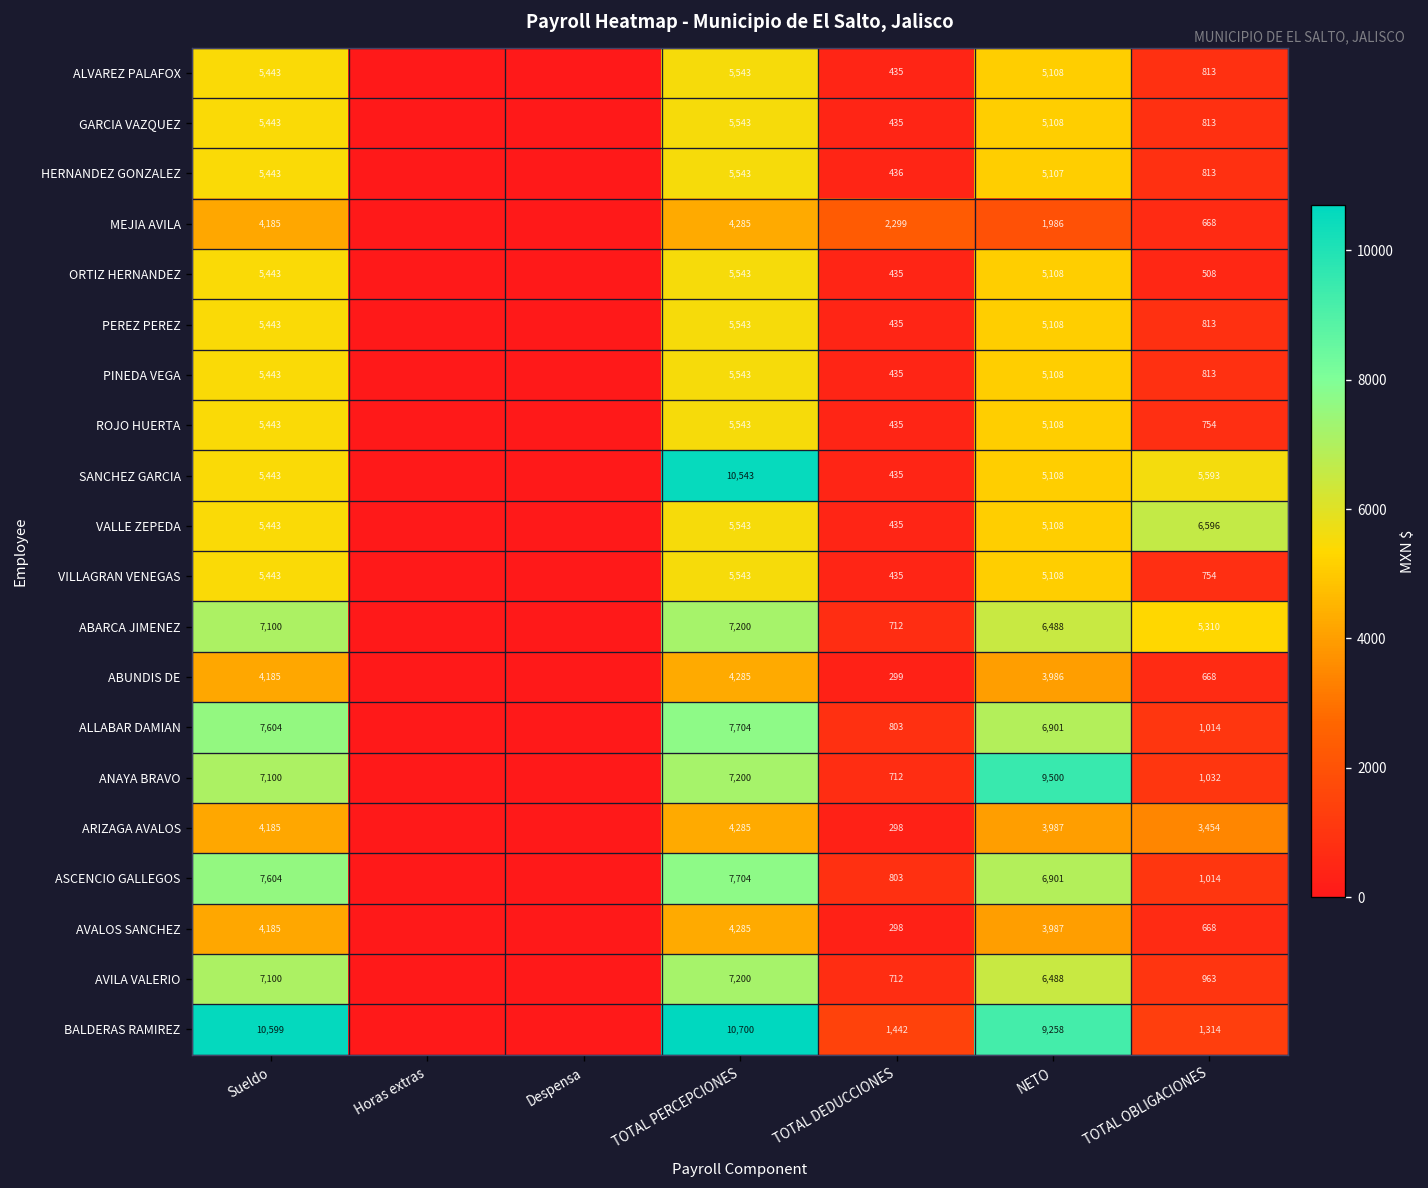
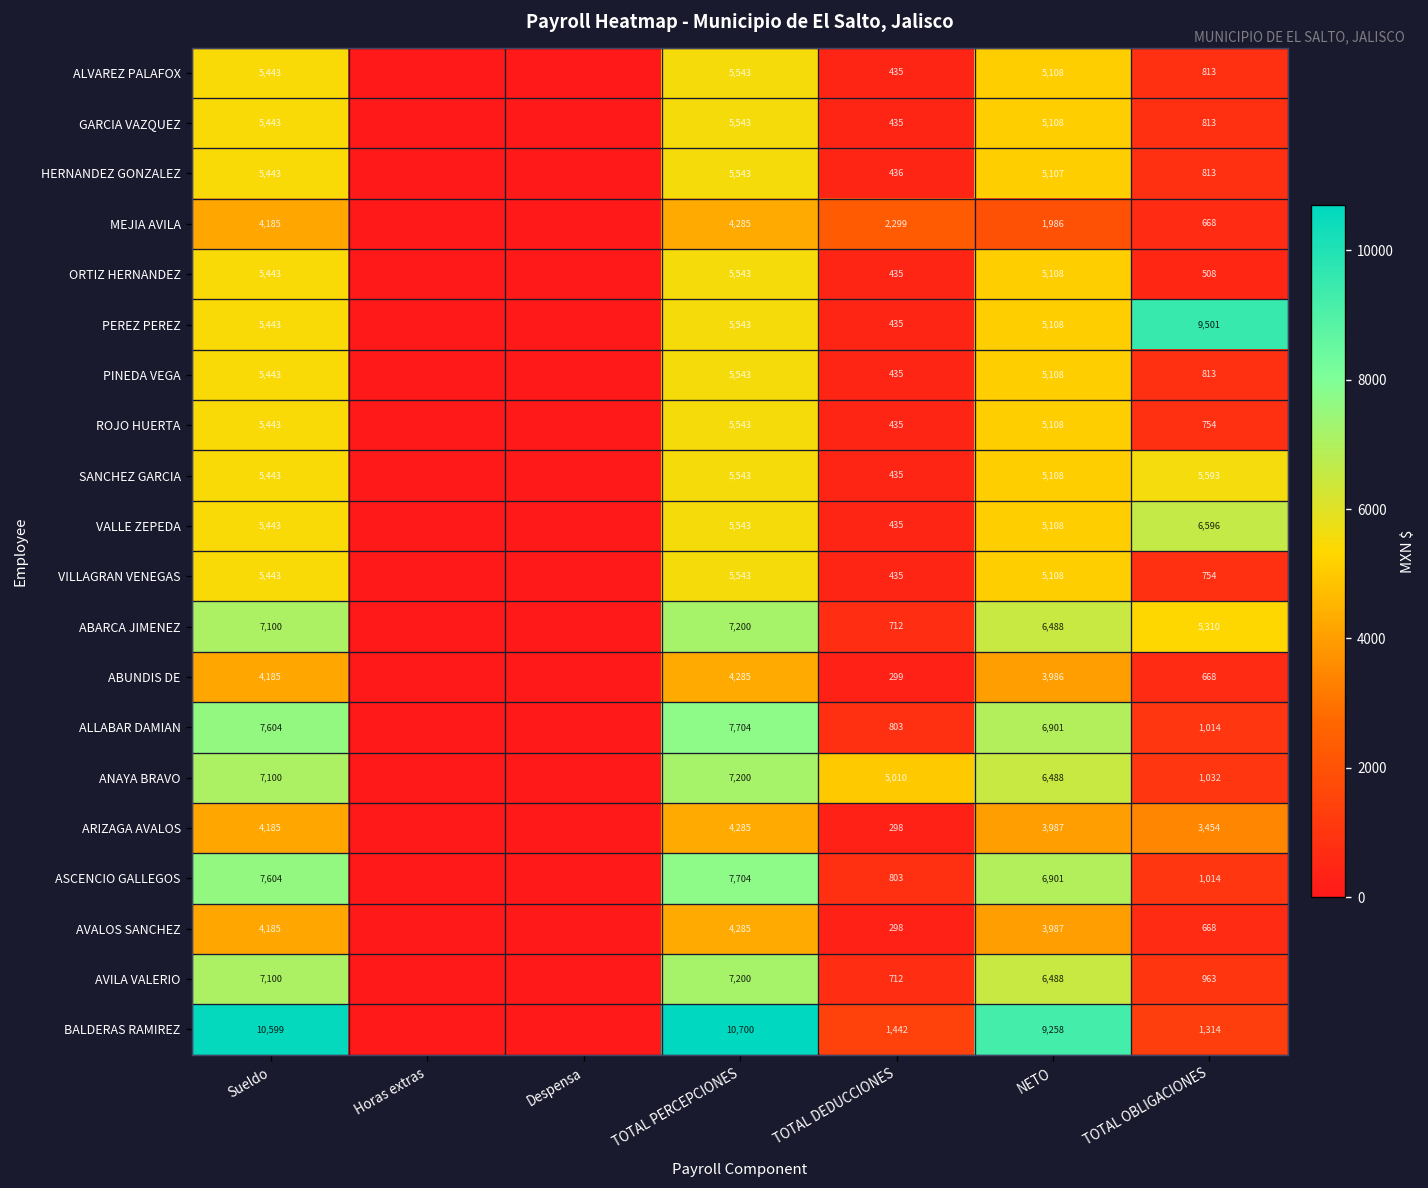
  {
    "ALVAREZ PALAFOX": {
      "Sueldo": "5,443",
      "TOTAL PERCEPCIONES": "5,543",
      "TOTAL DEDUCCIONES": "435",
      "NETO": "5,108",
      "TOTAL OBLIGACIONES": "813"
    },
    "GARCIA VAZQUEZ": {
      "Sueldo": "5,443",
      "TOTAL PERCEPCIONES": "5,543",
      "TOTAL DEDUCCIONES": "435",
      "NETO": "5,108",
      "TOTAL OBLIGACIONES": "813"
    },
    "HERNANDEZ GONZALEZ": {
      "Sueldo": "5,443",
      "TOTAL PERCEPCIONES": "5,543",
      "TOTAL DEDUCCIONES": "436",
      "NETO": "5,107",
      "TOTAL OBLIGACIONES": "813"
    },
    "MEJIA AVILA": {
      "Sueldo": "4,185",
      "TOTAL PERCEPCIONES": "4,285",
      "TOTAL DEDUCCIONES": "2,299",
      "NETO": "1,986",
      "TOTAL OBLIGACIONES": "668"
    },
    "ORTIZ HERNANDEZ": {
      "Sueldo": "5,443",
      "TOTAL PERCEPCIONES": "5,543",
      "TOTAL DEDUCCIONES": "435",
      "NETO": "5,108",
      "TOTAL OBLIGACIONES": "508"
    },
    "PEREZ PEREZ": {
      "Sueldo": "5,443",
      "TOTAL PERCEPCIONES": "5,543",
      "TOTAL DEDUCCIONES": "435",
      "NETO": "5,108",
-     "TOTAL OBLIGACIONES": "813"
+     "TOTAL OBLIGACIONES": "9,501"
    },
    "PINEDA VEGA": {
      "Sueldo": "5,443",
      "TOTAL PERCEPCIONES": "5,543",
      "TOTAL DEDUCCIONES": "435",
      "NETO": "5,108",
      "TOTAL OBLIGACIONES": "813"
    },
    "ROJO HUERTA": {
      "Sueldo": "5,443",
      "TOTAL PERCEPCIONES": "5,543",
      "TOTAL DEDUCCIONES": "435",
      "NETO": "5,108",
      "TOTAL OBLIGACIONES": "754"
    },
    "SANCHEZ GARCIA": {
      "Sueldo": "5,443",
-     "TOTAL PERCEPCIONES": "10,543",
+     "TOTAL PERCEPCIONES": "5,543",
      "TOTAL DEDUCCIONES": "435",
      "NETO": "5,108",
      "TOTAL OBLIGACIONES": "5,593"
    },
    "VALLE ZEPEDA": {
      "Sueldo": "5,443",
      "TOTAL PERCEPCIONES": "5,543",
      "TOTAL DEDUCCIONES": "435",
      "NETO": "5,108",
      "TOTAL OBLIGACIONES": "6,596"
    },
    "VILLAGRAN VENEGAS": {
      "Sueldo": "5,443",
      "TOTAL PERCEPCIONES": "5,543",
      "TOTAL DEDUCCIONES": "435",
      "NETO": "5,108",
      "TOTAL OBLIGACIONES": "754"
    },
    "ABARCA JIMENEZ": {
      "Sueldo": "7,100",
      "TOTAL PERCEPCIONES": "7,200",
      "TOTAL DEDUCCIONES": "712",
      "NETO": "6,488",
      "TOTAL OBLIGACIONES": "5,310"
    },
    "ABUNDIS DE": {
      "Sueldo": "4,185",
      "TOTAL PERCEPCIONES": "4,285",
      "TOTAL DEDUCCIONES": "299",
      "NETO": "3,986",
      "TOTAL OBLIGACIONES": "668"
    },
    "ALLABAR DAMIAN": {
      "Sueldo": "7,604",
      "TOTAL PERCEPCIONES": "7,704",
      "TOTAL DEDUCCIONES": "803",
      "NETO": "6,901",
      "TOTAL OBLIGACIONES": "1,014"
    },
    "ANAYA BRAVO": {
      "Sueldo": "7,100",
      "TOTAL PERCEPCIONES": "7,200",
-     "TOTAL DEDUCCIONES": "712",
-     "NETO": "9,500",
+     "TOTAL DEDUCCIONES": "5,010",
+     "NETO": "6,488",
      "TOTAL OBLIGACIONES": "1,032"
    },
    "ARIZAGA AVALOS": {
      "Sueldo": "4,185",
      "TOTAL PERCEPCIONES": "4,285",
      "TOTAL DEDUCCIONES": "298",
      "NETO": "3,987",
      "TOTAL OBLIGACIONES": "3,454"
    },
    "ASCENCIO GALLEGOS": {
      "Sueldo": "7,604",
      "TOTAL PERCEPCIONES": "7,704",
      "TOTAL DEDUCCIONES": "803",
      "NETO": "6,901",
      "TOTAL OBLIGACIONES": "1,014"
    },
    "AVALOS SANCHEZ": {
      "Sueldo": "4,185",
      "TOTAL PERCEPCIONES": "4,285",
      "TOTAL DEDUCCIONES": "298",
      "NETO": "3,987",
      "TOTAL OBLIGACIONES": "668"
    },
    "AVILA VALERIO": {
      "Sueldo": "7,100",
      "TOTAL PERCEPCIONES": "7,200",
      "TOTAL DEDUCCIONES": "712",
      "NETO": "6,488",
      "TOTAL OBLIGACIONES": "963"
    },
    "BALDERAS RAMIREZ": {
      "Sueldo": "10,599",
      "TOTAL PERCEPCIONES": "10,700",
      "TOTAL DEDUCCIONES": "1,442",
      "NETO": "9,258",
      "TOTAL OBLIGACIONES": "1,314"
    }
  }
